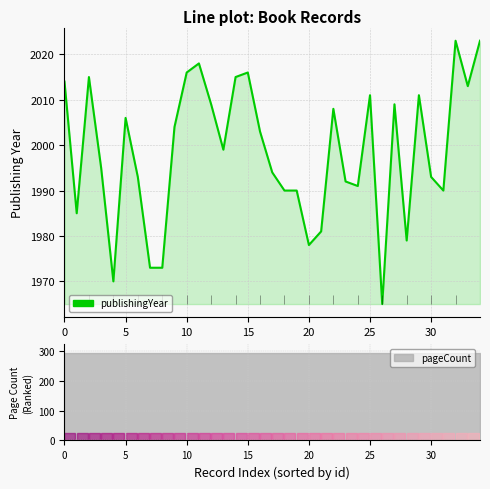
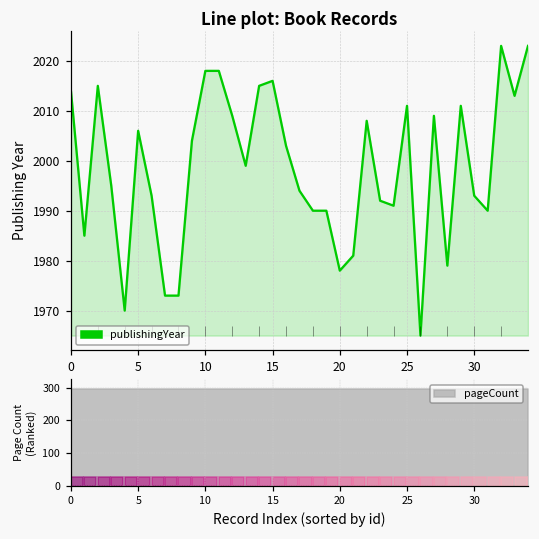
  {
    "Line plot: Book Records": {
      "0": 2014,
      "5": 2006,
-     "10": 2016,
+     "10": 2018,
      "15": 2016,
      "20": 1978,
      "25": 2011,
      "30": 1993
    }
  }
